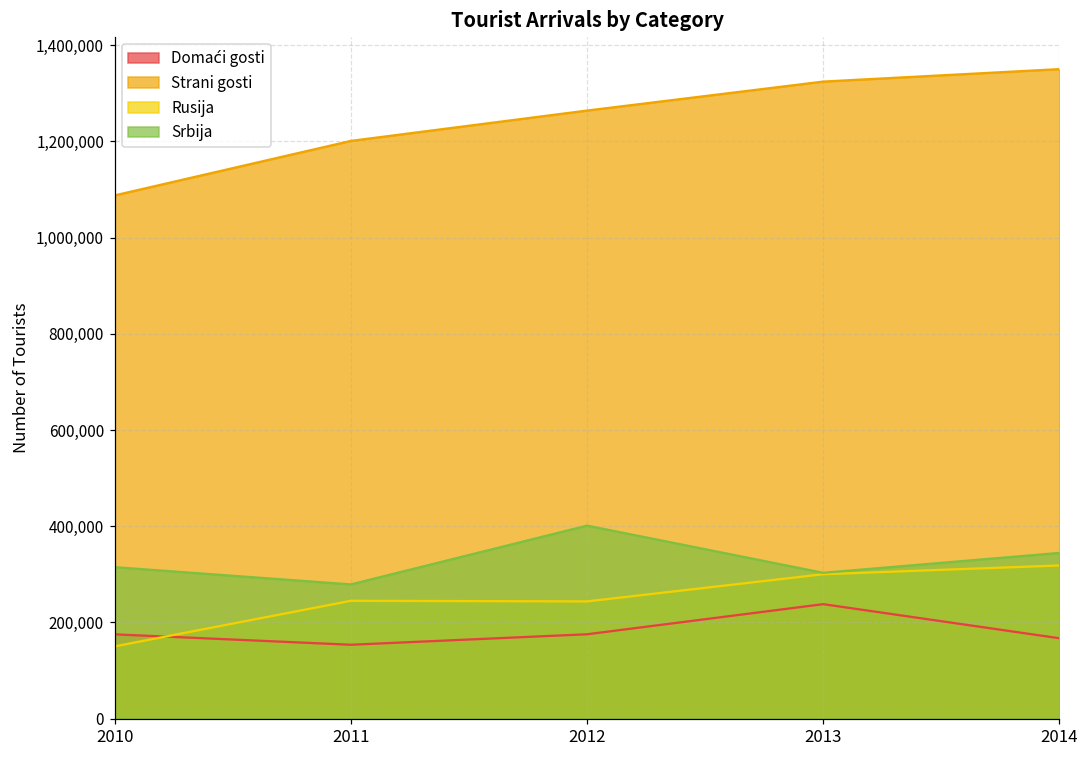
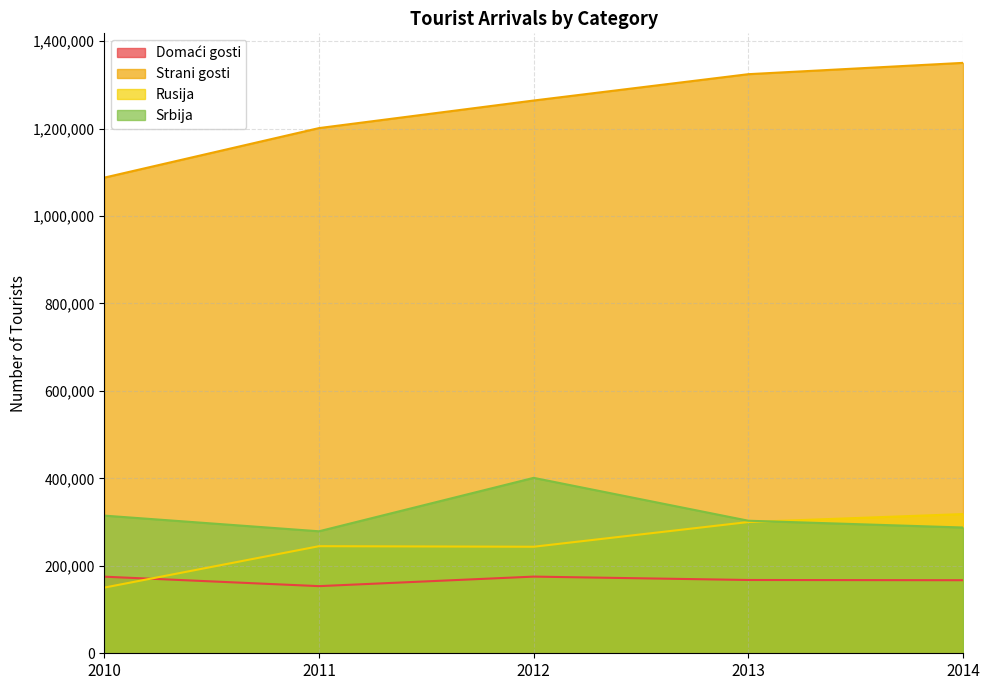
  {
    "Domaći gosti": {
      "2010": "180,000",
      "2011": "150,000",
      "2012": "180,000",
-     "2013": "240,000",
+     "2013": "170,000",
      "2014": "170,000"
    },
    "Srbija": {
      "2010": "310,000",
      "2011": "280,000",
      "2012": "400,000",
-     "2014": "340,000"
+     "2014": "290,000"
    }
  }
